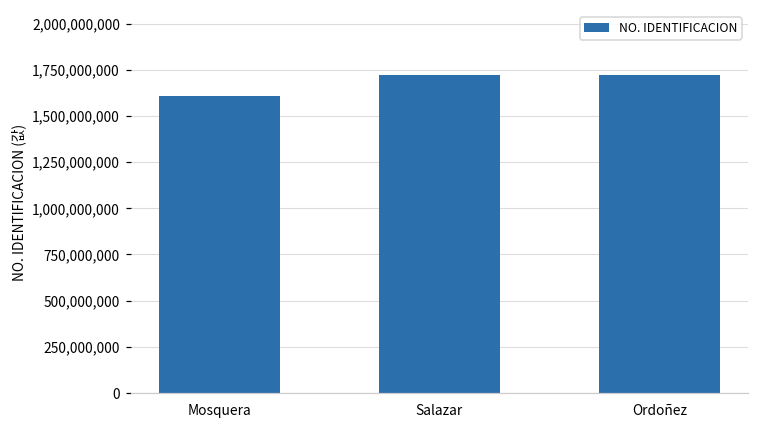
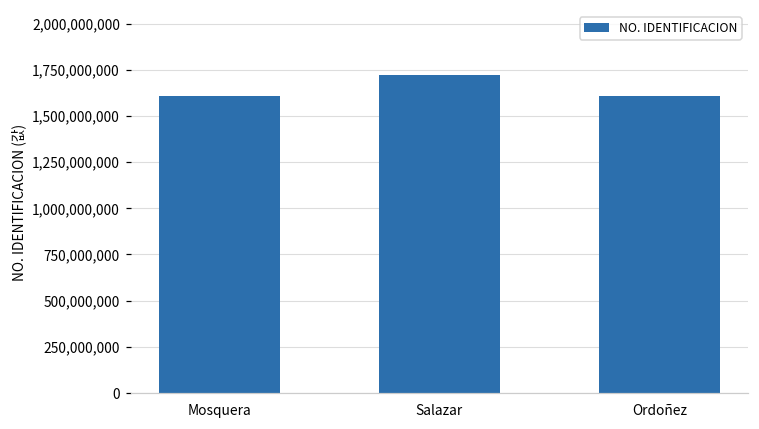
  {
    "Mosquera": "1,610,000,000",
    "Salazar": "1,720,000,000",
-   "Ordoñez": "1,720,000,000"
+   "Ordoñez": "1,610,000,000"
  }
